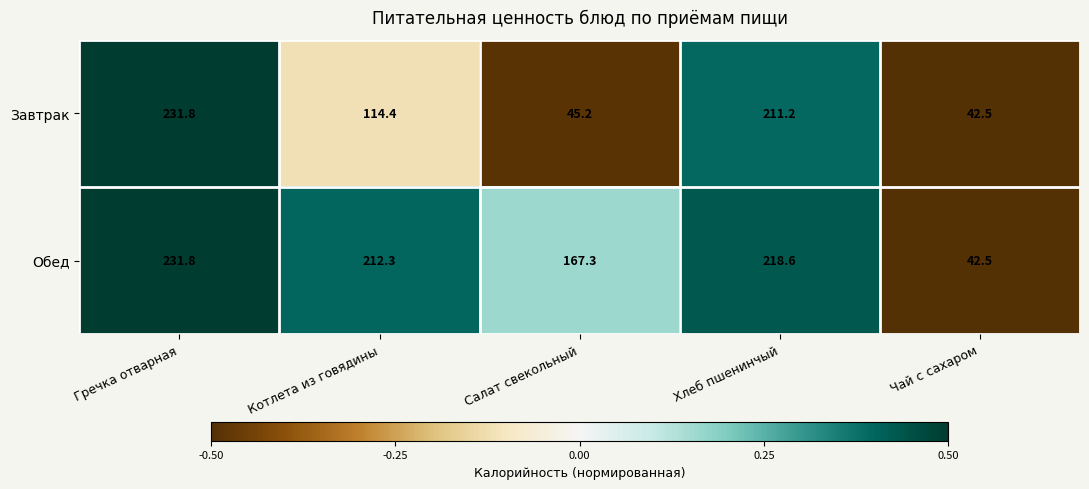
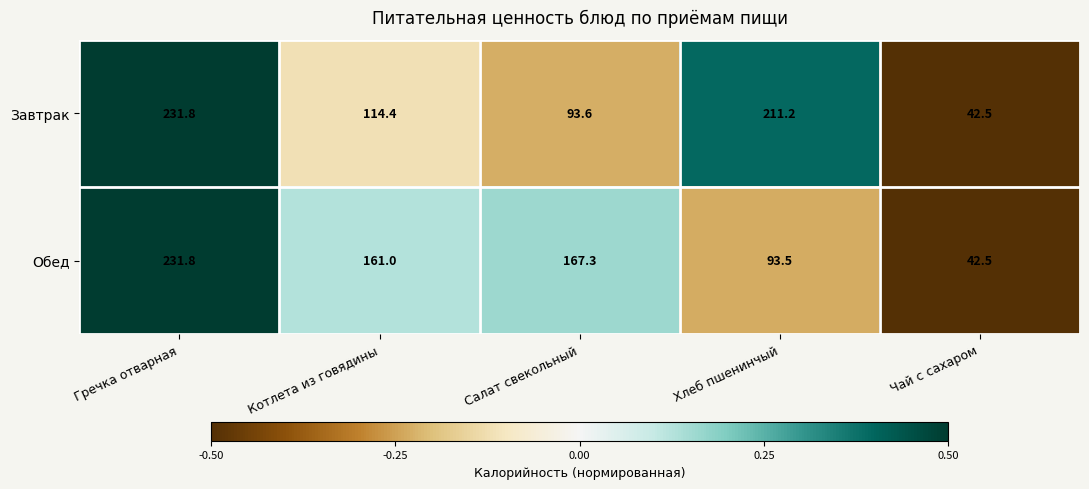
  {
    "Завтрак": {
      "Гречка отварная": 231.8,
      "Котлета из говядины": 114.4,
-     "Салат свекольный": 45.2,
+     "Салат свекольный": 93.6,
      "Хлеб пшенинчый": 211.2,
      "Чай с сахаром": 42.5
    },
    "Обед": {
      "Гречка отварная": 231.8,
-     "Котлета из говядины": 212.3,
+     "Котлета из говядины": 161.0,
      "Салат свекольный": 167.3,
-     "Хлеб пшенинчый": 218.6,
+     "Хлеб пшенинчый": 93.5,
      "Чай с сахаром": 42.5
    }
  }
